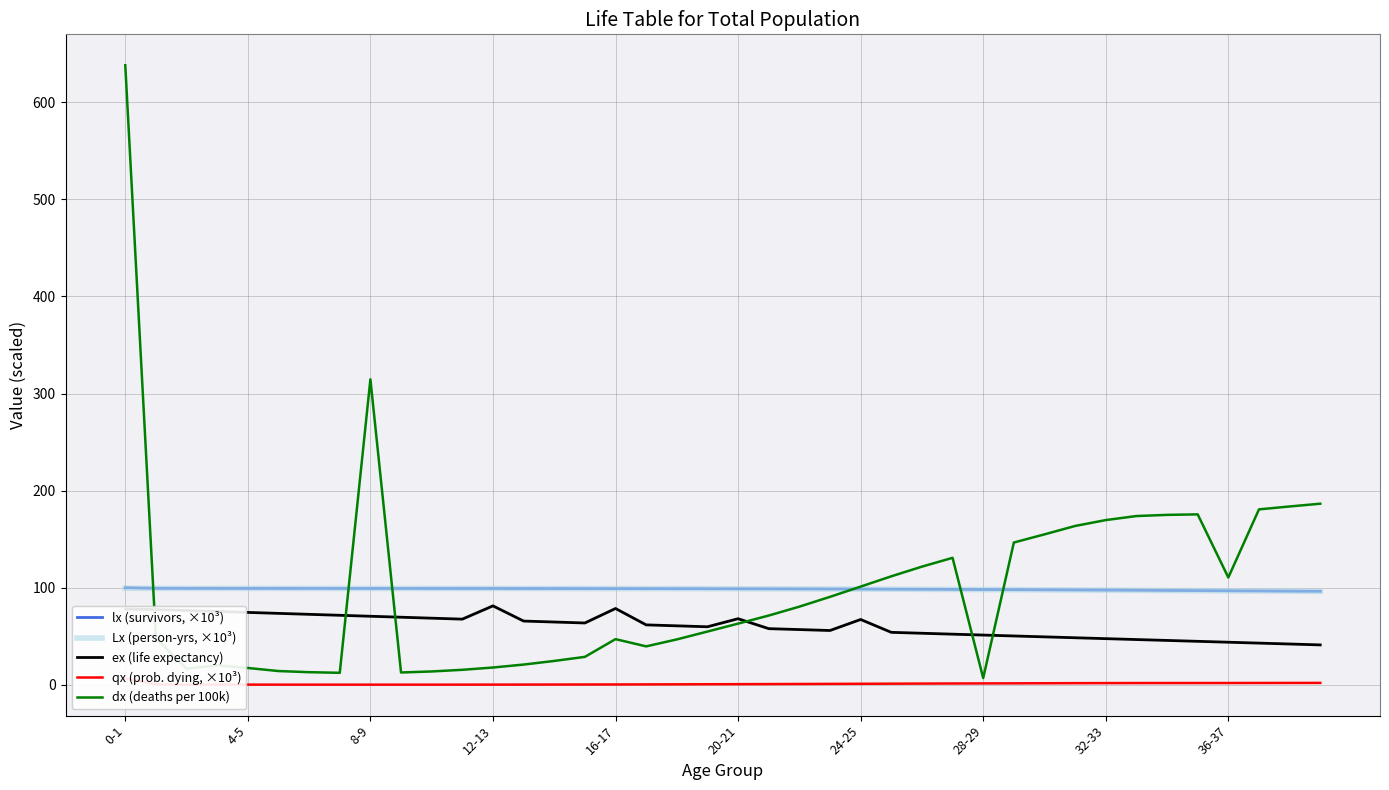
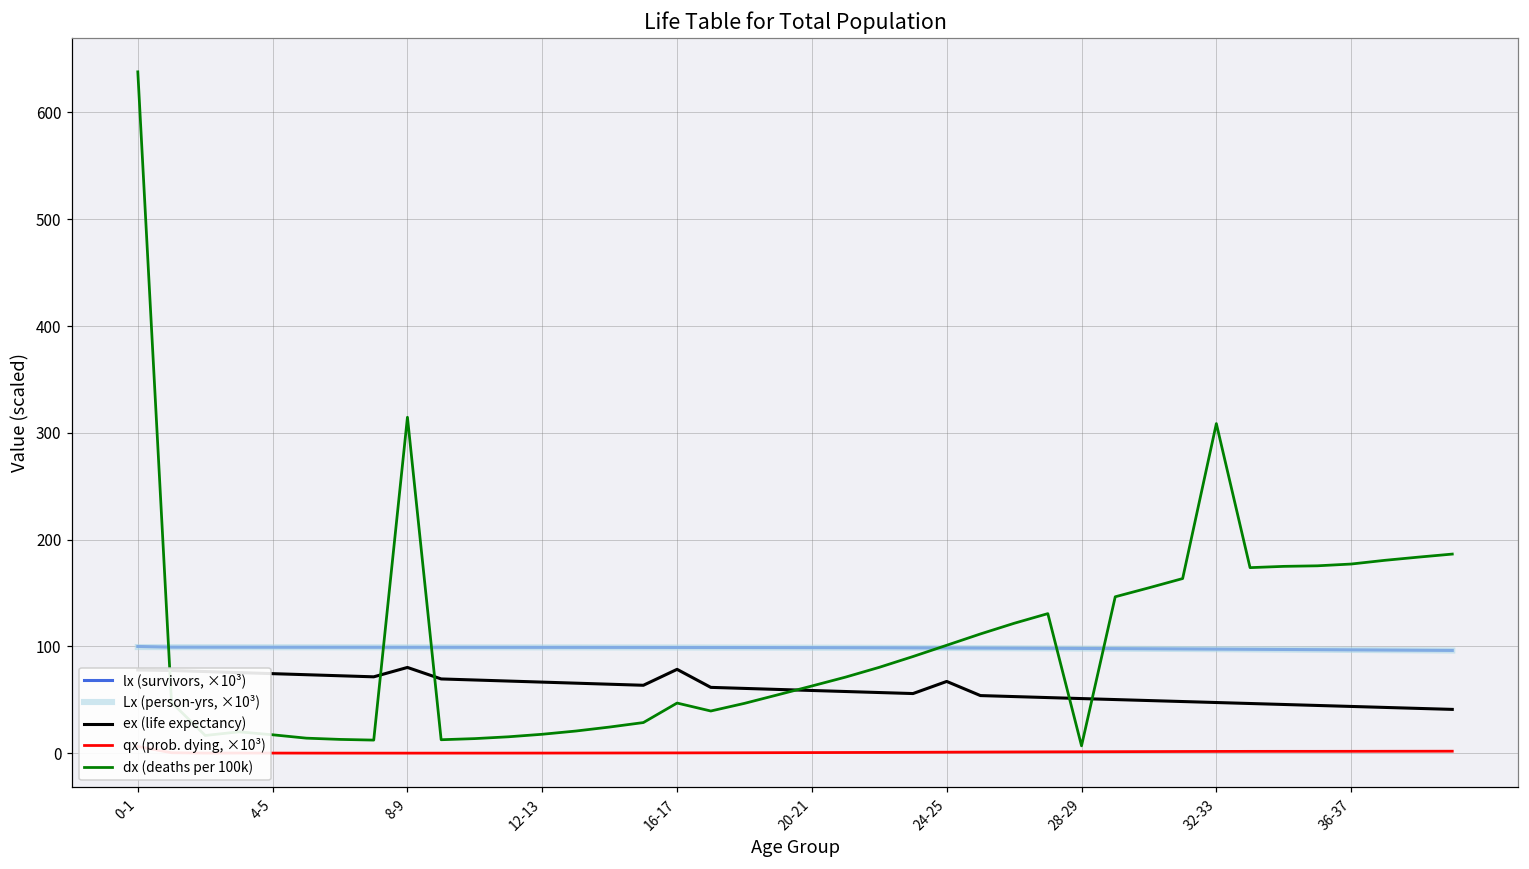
  {
    "ex (life expectancy)": {
      "4-5": 70,
-     "8-9": 70,
-     "12-13": 80,
+     "8-9": 80,
+     "12-13": 70,
      "16-17": 80,
-     "20-21": 70,
+     "20-21": 60,
      "24-25": 70,
      "28-29": 50,
      "32-33": 50,
      "36-37": 40
    },
    "qx (prob. dying, ×10³)": {
      "4-5": 0,
      "8-9": 0,
      "12-13": 0,
      "16-17": 0,
      "20-21": 0,
      "24-25": 0,
      "28-29": 0,
      "32-33": 0,
      "36-37": 0
    },
    "dx (deaths per 100k)": {
      "0-1": 640,
      "4-5": 20,
      "8-9": 310,
      "12-13": 20,
      "16-17": 50,
      "20-21": 60,
      "28-29": 10,
-     "32-33": 170,
-     "36-37": 110
+     "32-33": 310,
+     "36-37": 180
    }
  }
